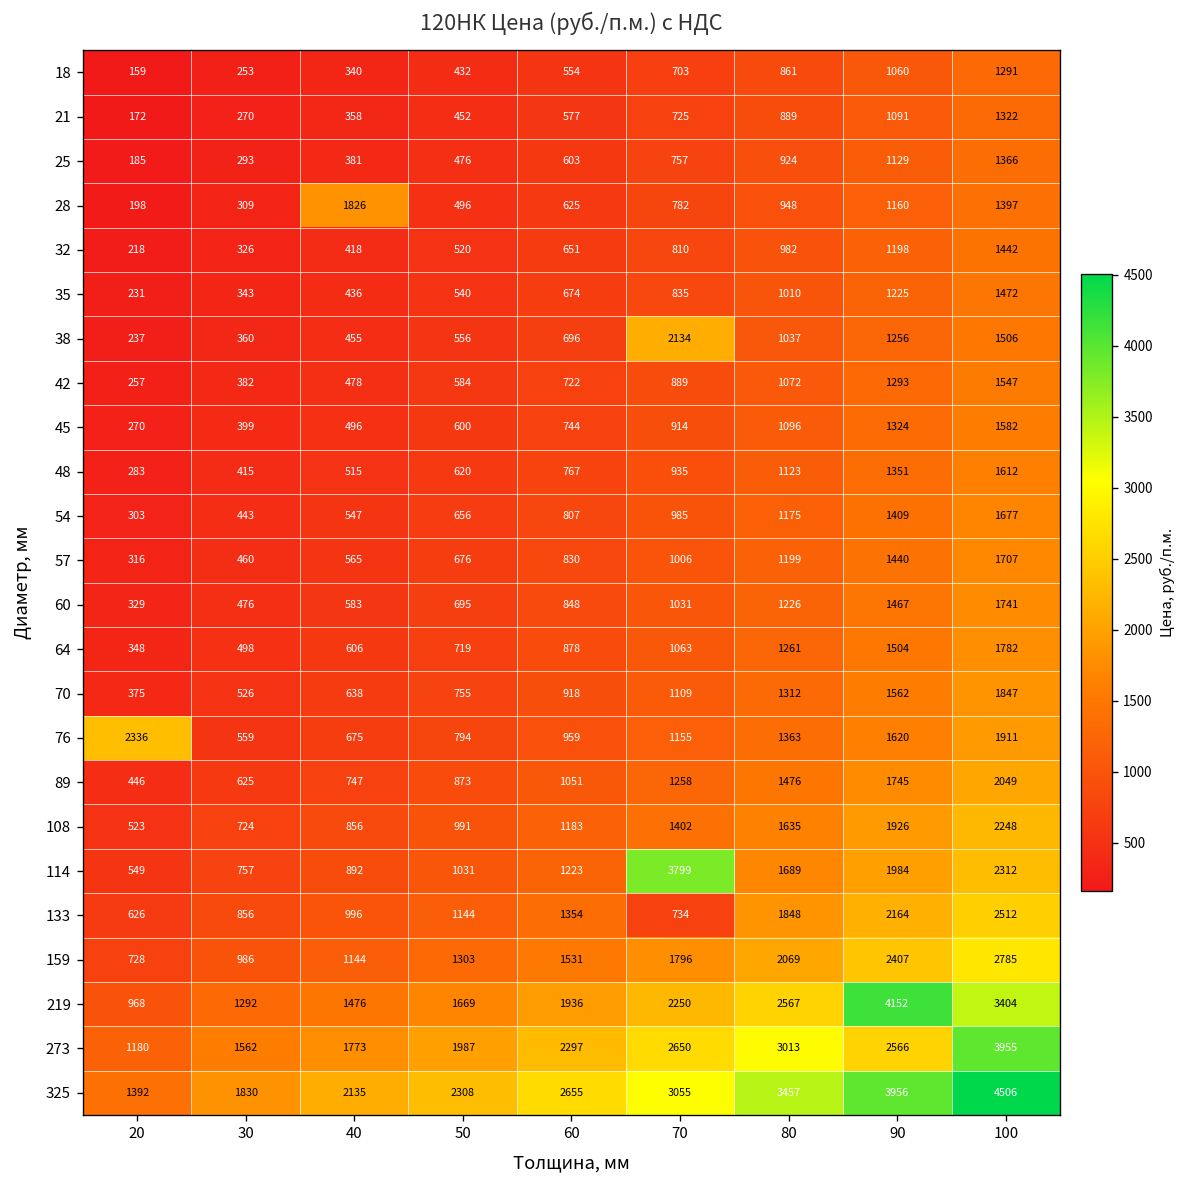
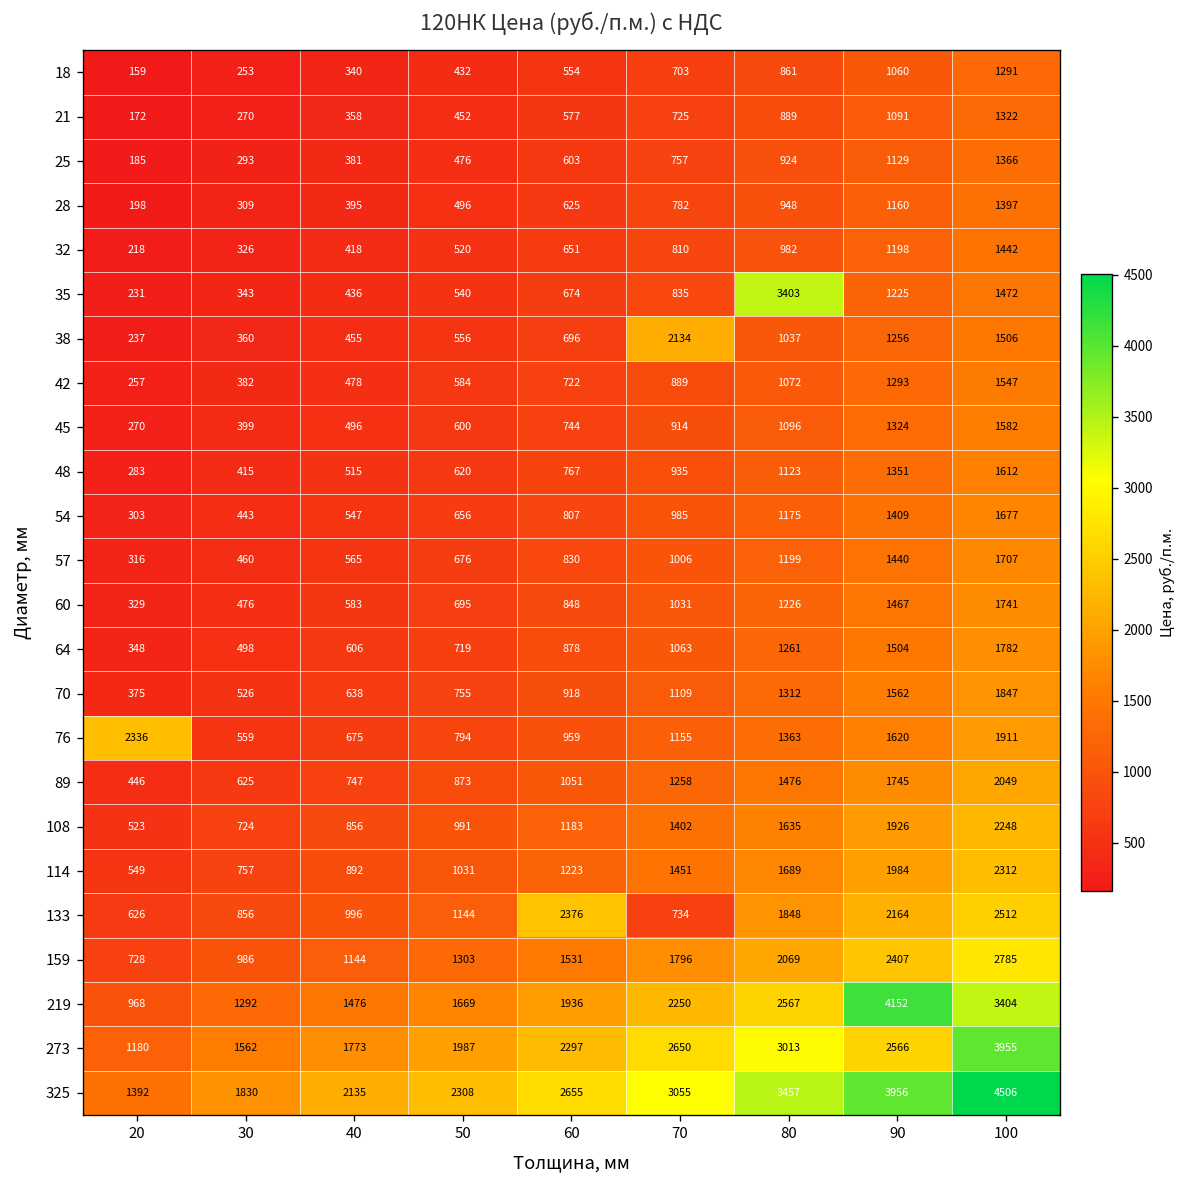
  {
    "28": {
      "20": 198,
      "30": 309,
-     "40": 1826,
+     "40": 395,
      "50": 496,
      "60": 625,
      "70": 782,
      "80": 948,
      "90": 1160,
      "100": 1397
    },
    "35": {
      "20": 231,
      "30": 343,
      "40": 436,
      "50": 540,
      "60": 674,
      "70": 835,
-     "80": 1010,
+     "80": 3403,
      "90": 1225,
      "100": 1472
    },
    "114": {
      "20": 549,
      "30": 757,
      "40": 892,
      "50": 1031,
      "60": 1223,
-     "70": 3799,
+     "70": 1451,
      "80": 1689,
      "90": 1984,
      "100": 2312
    },
    "133": {
      "20": 626,
      "30": 856,
      "40": 996,
      "50": 1144,
-     "60": 1354,
+     "60": 2376,
      "70": 734,
      "80": 1848,
      "90": 2164,
      "100": 2512
    }
  }
